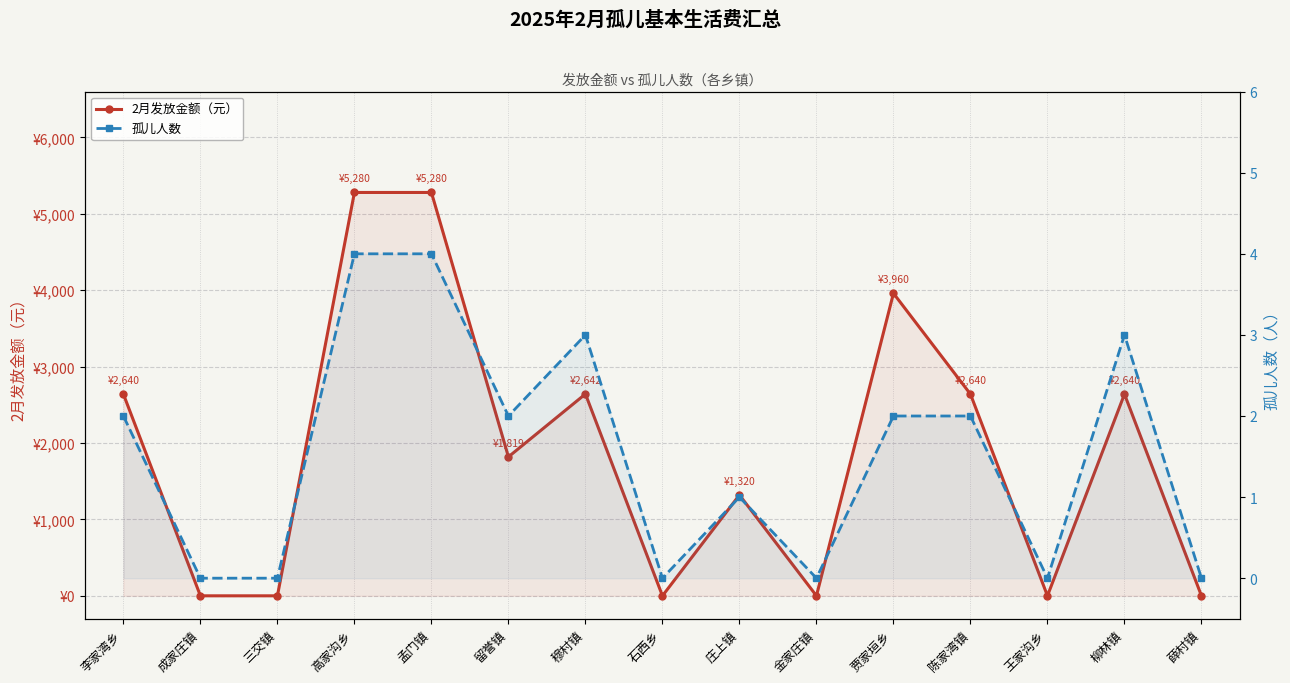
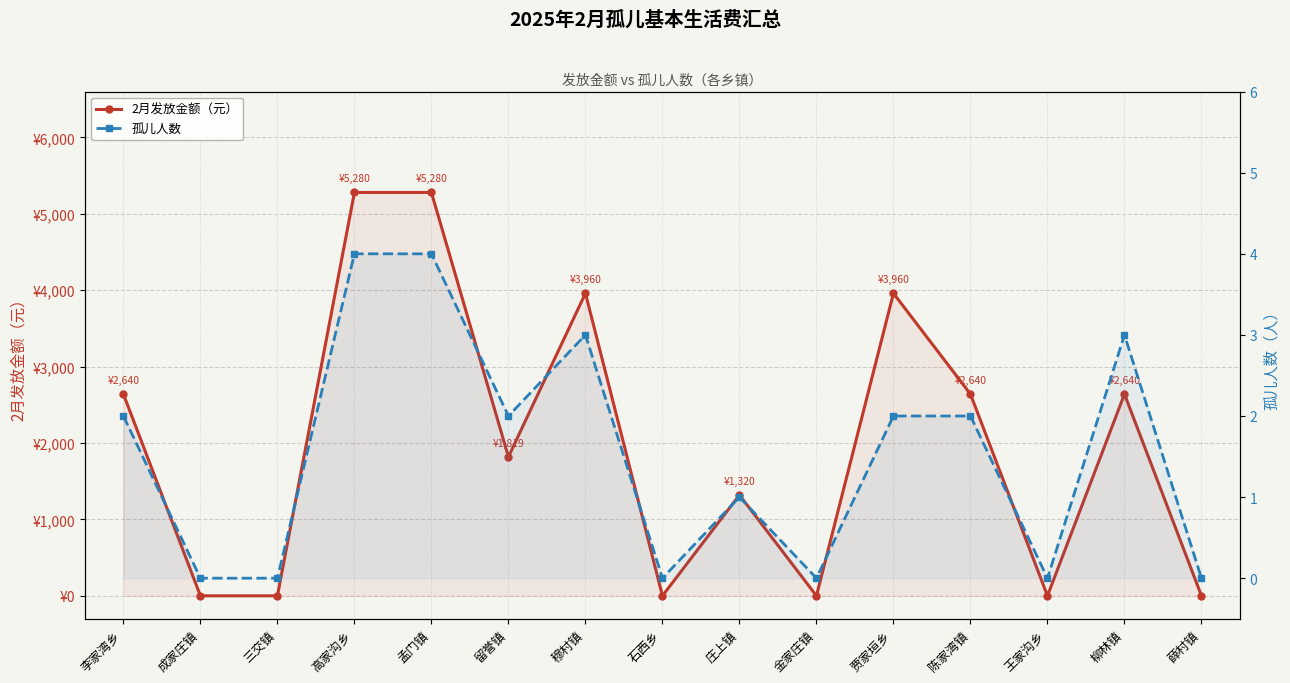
  {
    "2月发放金额（元）": {
      "李家湾乡": "¥2,640",
      "高家沟乡": "¥5,280",
      "孟门镇": "¥5,280",
      "留誉镇": "¥1,819",
-     "穆村镇": "¥2,642",
+     "穆村镇": "¥3,960",
      "庄上镇": "¥1,320",
      "贾家垣乡": "¥3,960",
      "陈家湾镇": "¥2,640",
      "柳林镇": "¥2,640"
    }
  }
